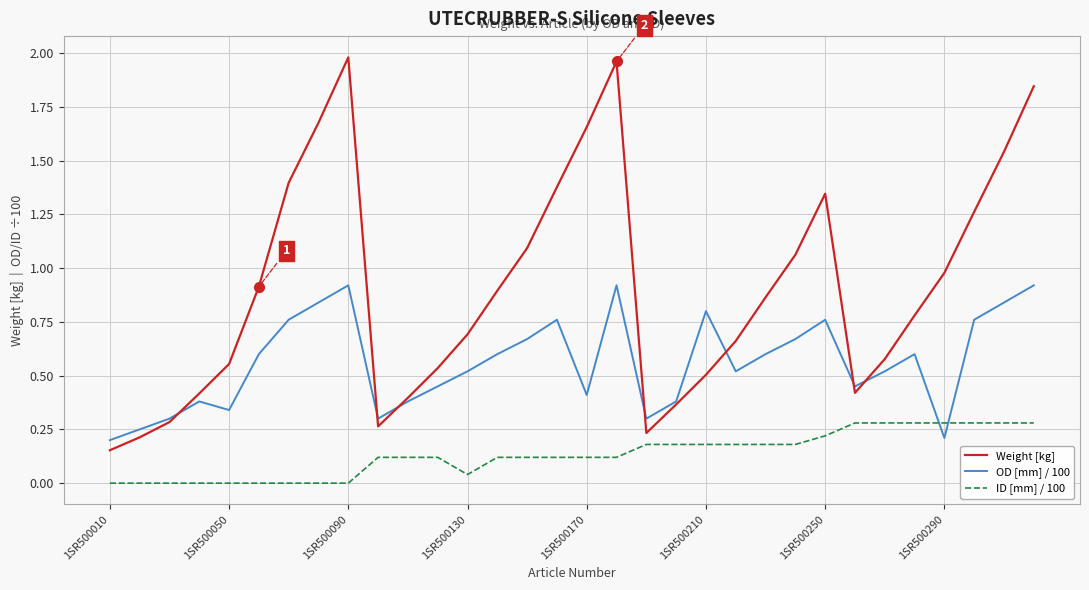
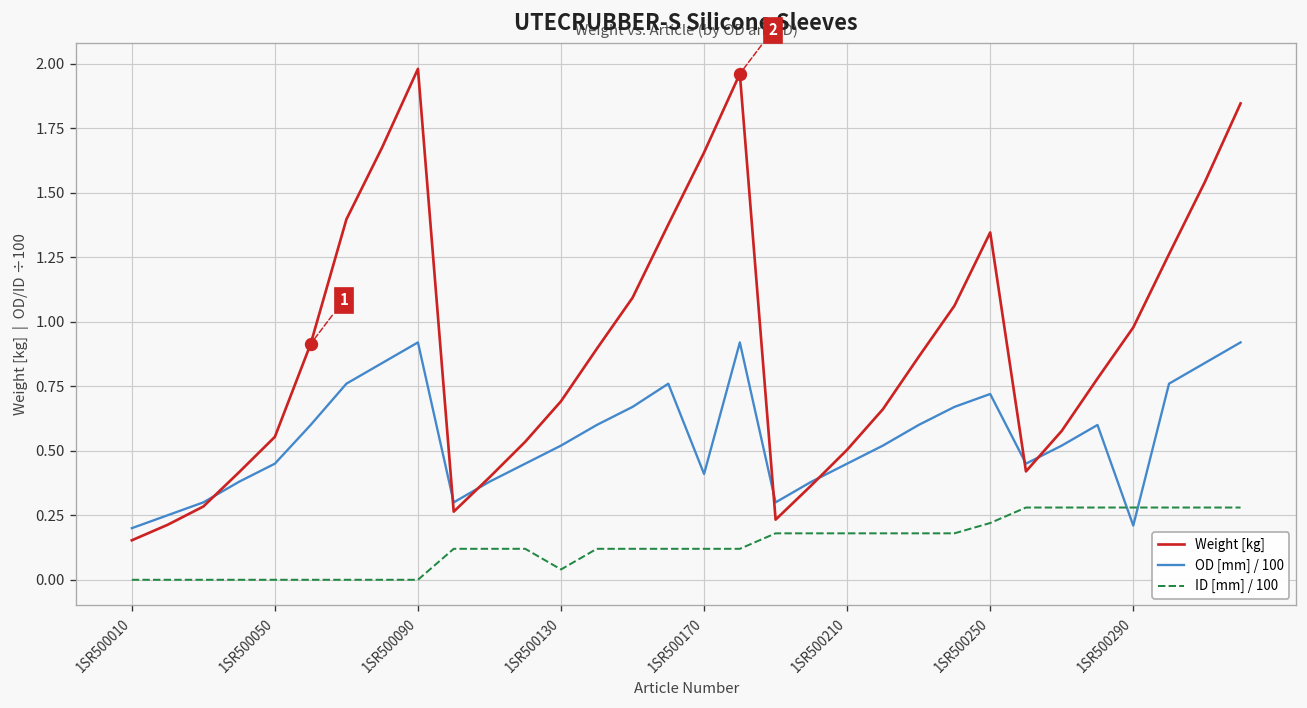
  {
    "OD [mm] / 100": {
      "1SR500010": 0.20,
-     "1SR500050": 0.34,
+     "1SR500050": 0.45,
      "1SR500090": 0.92,
      "1SR500130": 0.52,
      "1SR500170": 0.41,
-     "1SR500210": 0.80,
-     "1SR500250": 0.76,
+     "1SR500210": 0.45,
+     "1SR500250": 0.72,
      "1SR500290": 0.21
    },
    "ID [mm] / 100": {
      "1SR500010": 0.00,
      "1SR500050": 0.00,
      "1SR500090": 0.00,
      "1SR500130": 0.04,
      "1SR500170": 0.12,
      "1SR500210": 0.18,
      "1SR500250": 0.22,
      "1SR500290": 0.28
    }
  }
